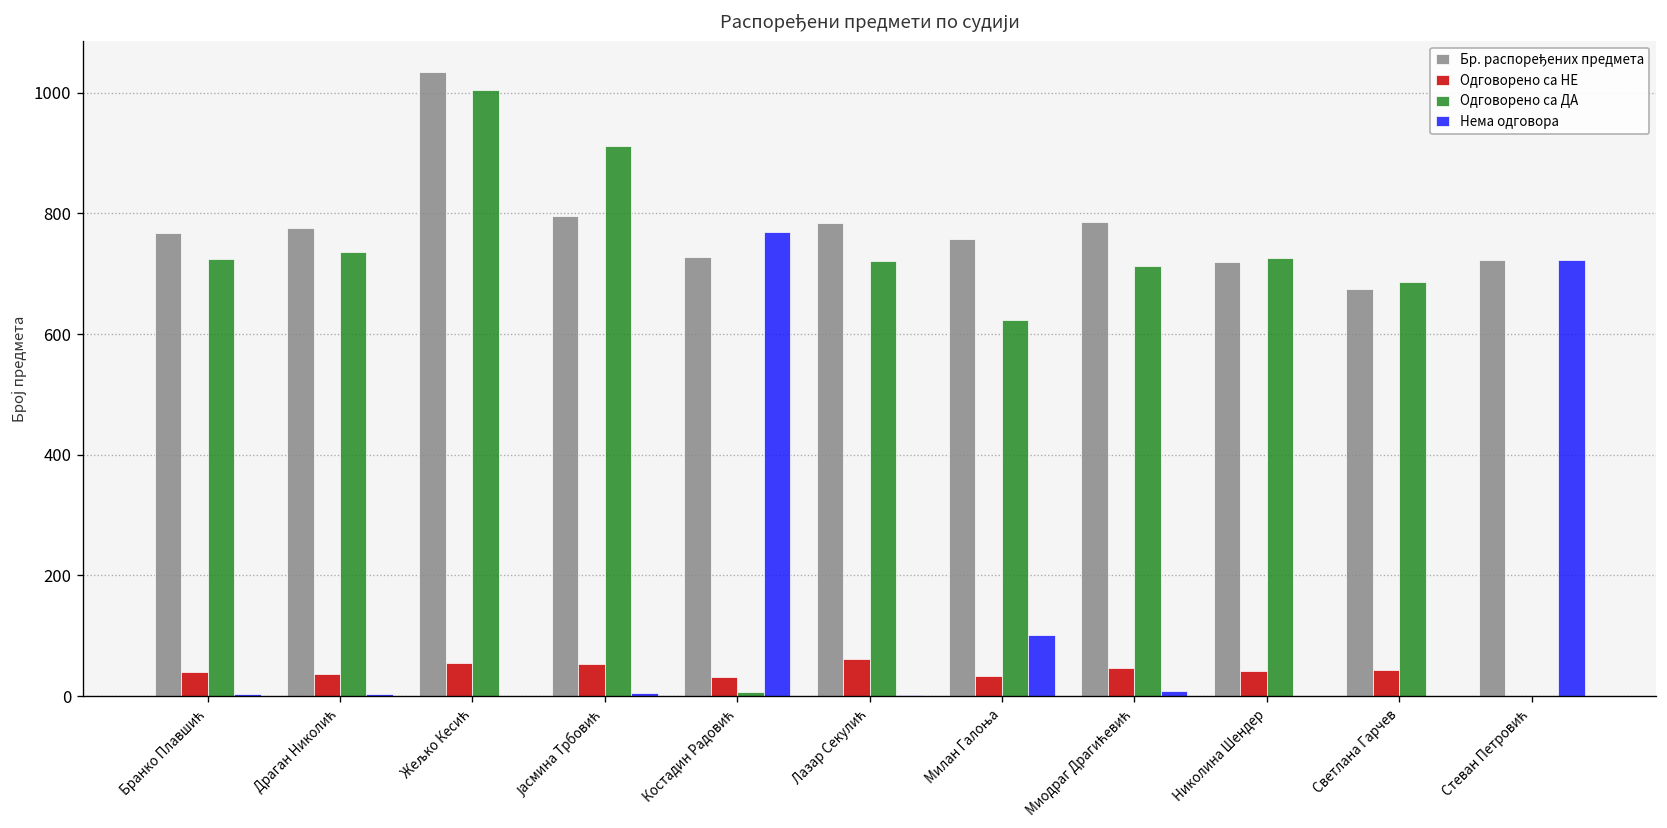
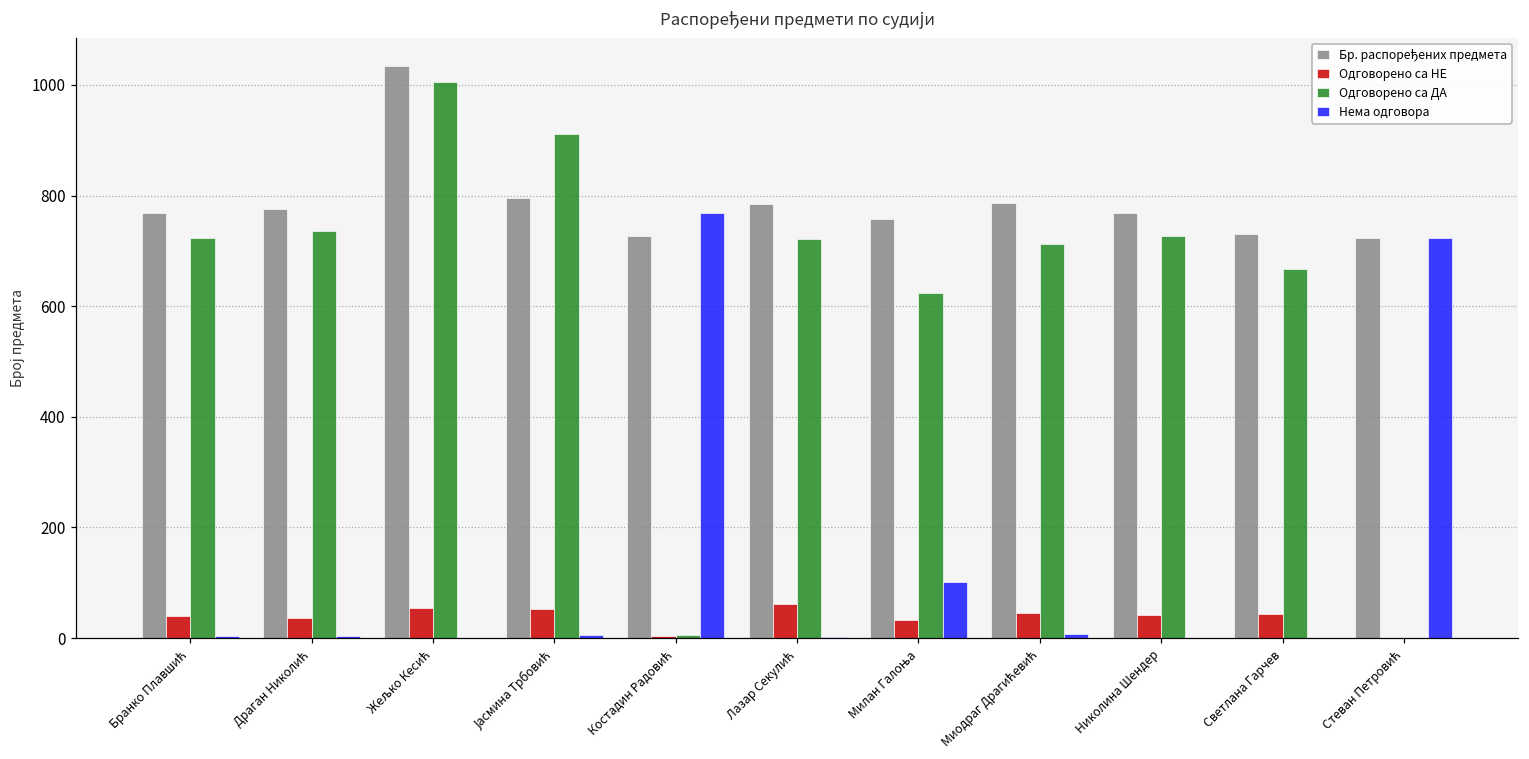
  {
    "Бр. распоређених предмета": {
      "Бранко Плавшић": 770,
      "Драган Николић": 780,
      "Жељко Кесић": 1030,
      "Јасмина Трбовић": 800,
      "Костадин Радовић": 730,
      "Лазар Секулић": 780,
      "Милан Галоња": 760,
      "Миодраг Драгићевић": 790,
-     "Николина Шендер": 720,
-     "Светлана Гарчев": 670,
+     "Николина Шендер": 770,
+     "Светлана Гарчев": 730,
      "Стеван Петровић": 720
    },
    "Одговорено са НЕ": {
      "Бранко Плавшић": 40,
      "Драган Николић": 40,
      "Жељко Кесић": 60,
      "Јасмина Трбовић": 50,
-     "Костадин Радовић": 30,
+     "Костадин Радовић": 0,
      "Лазар Секулић": 60,
      "Милан Галоња": 30,
      "Миодраг Драгићевић": 50,
      "Николина Шендер": 40,
      "Светлана Гарчев": 40,
      "Стеван Петровић": 0
    },
    "Одговорено са ДА": {
      "Бранко Плавшић": 720,
      "Драган Николић": 740,
      "Жељко Кесић": 1010,
      "Јасмина Трбовић": 910,
      "Костадин Радовић": 10,
      "Лазар Секулић": 720,
      "Милан Галоња": 620,
      "Миодраг Драгићевић": 710,
      "Николина Шендер": 730,
-     "Светлана Гарчев": 690,
+     "Светлана Гарчев": 670,
      "Стеван Петровић": 0
    },
    "Нема одговора": {
      "Жељко Кесић": 0,
      "Јасмина Трбовић": 10,
      "Костадин Радовић": 770,
      "Милан Галоња": 100,
      "Миодраг Драгићевић": 10,
      "Светлана Гарчев": 0,
      "Стеван Петровић": 720
    }
  }
